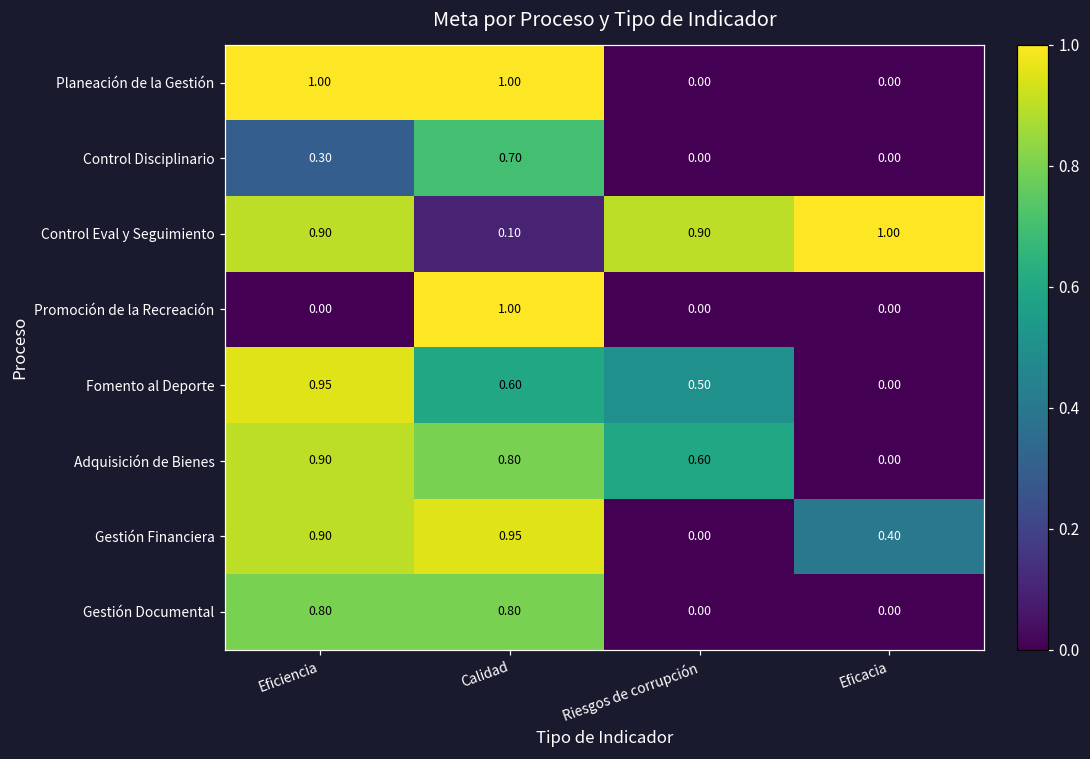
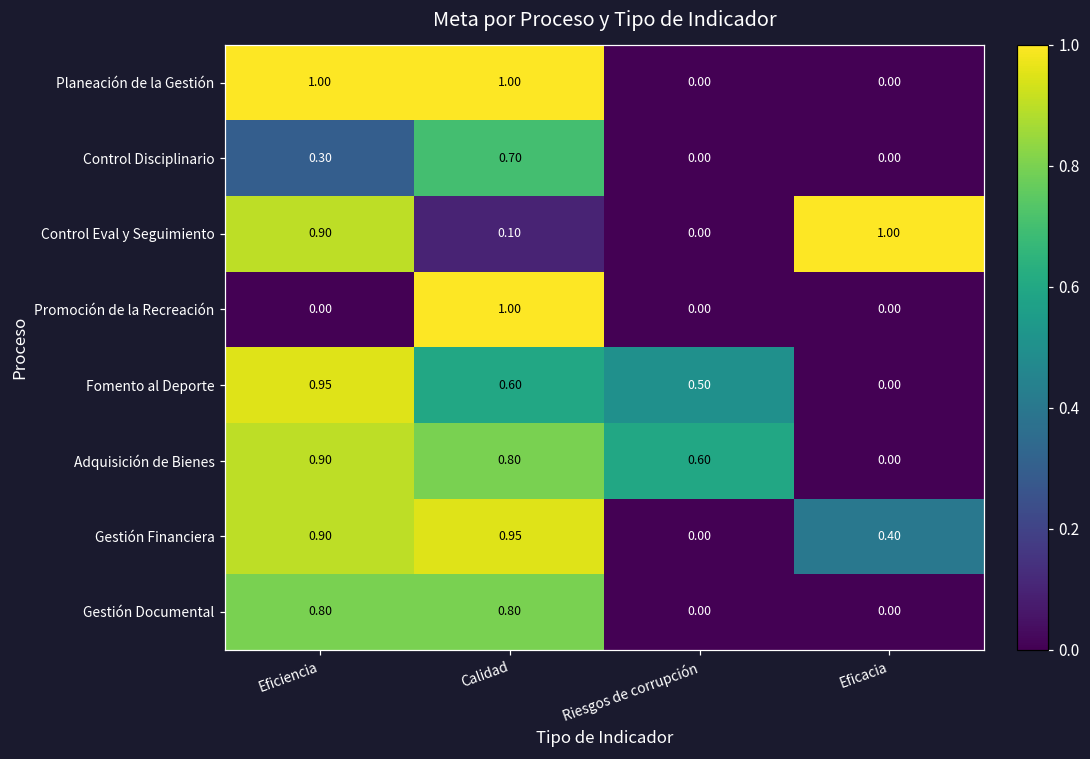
  {
    "Planeación de la Gestión": {
      "Eficiencia": 1.00,
      "Calidad": 1.00,
      "Riesgos de corrupción": 0.00,
      "Eficacia": 0.00
    },
    "Control Disciplinario": {
      "Eficiencia": 0.30,
      "Calidad": 0.70,
      "Riesgos de corrupción": 0.00,
      "Eficacia": 0.00
    },
    "Control Eval y Seguimiento": {
      "Eficiencia": 0.90,
      "Calidad": 0.10,
-     "Riesgos de corrupción": 0.90,
+     "Riesgos de corrupción": 0.00,
      "Eficacia": 1.00
    },
    "Promoción de la Recreación": {
      "Eficiencia": 0.00,
      "Calidad": 1.00,
      "Riesgos de corrupción": 0.00,
      "Eficacia": 0.00
    },
    "Fomento al Deporte": {
      "Eficiencia": 0.95,
      "Calidad": 0.60,
      "Riesgos de corrupción": 0.50,
      "Eficacia": 0.00
    },
    "Adquisición de Bienes": {
      "Eficiencia": 0.90,
      "Calidad": 0.80,
      "Riesgos de corrupción": 0.60,
      "Eficacia": 0.00
    },
    "Gestión Financiera": {
      "Eficiencia": 0.90,
      "Calidad": 0.95,
      "Riesgos de corrupción": 0.00,
      "Eficacia": 0.40
    },
    "Gestión Documental": {
      "Eficiencia": 0.80,
      "Calidad": 0.80,
      "Riesgos de corrupción": 0.00,
      "Eficacia": 0.00
    }
  }
